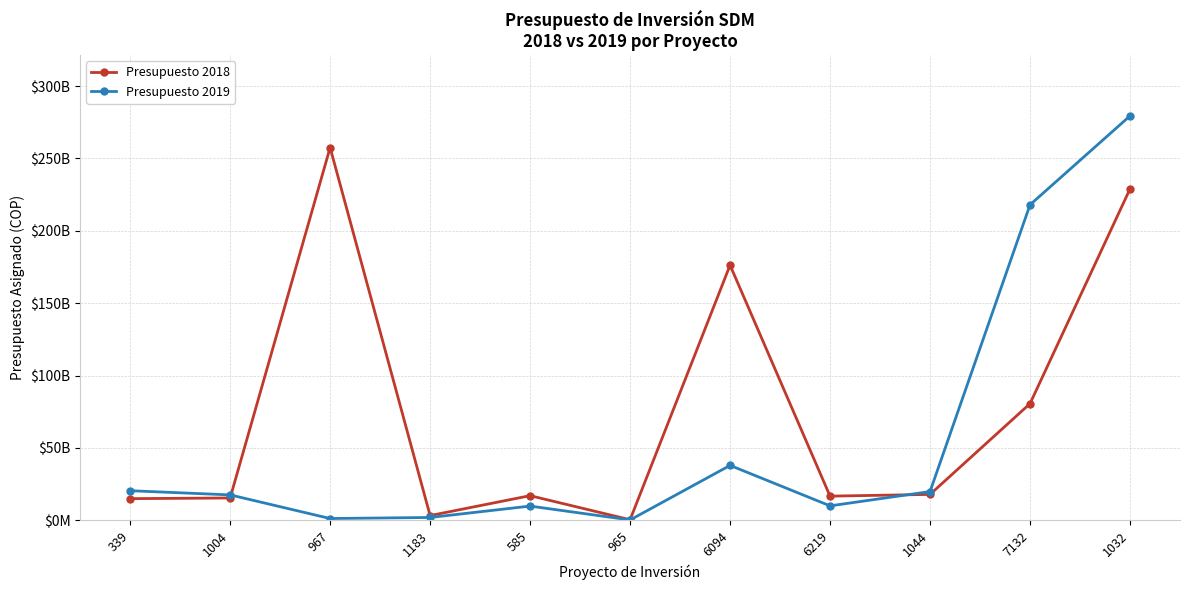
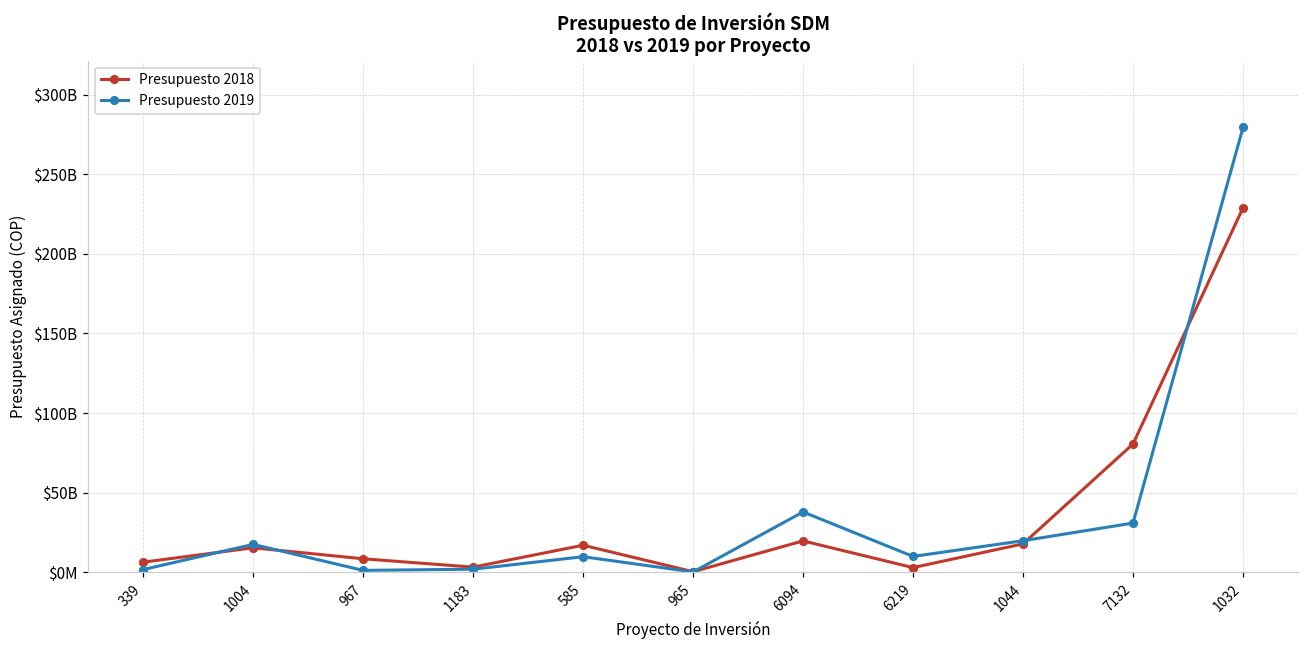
  {
    "Presupuesto 2018": {
-     "339": "$15000000000",
+     "339": "$6000000000",
      "1004": "$15000000000",
-     "967": "$258000000000",
+     "967": "$8000000000",
      "585": "$17000000000",
-     "6094": "$176000000000",
-     "6219": "$17000000000",
+     "6094": "$20000000000",
+     "6219": "$3000000000",
      "1044": "$18000000000",
      "7132": "$81000000000",
      "1032": "$229000000000"
    },
    "Presupuesto 2019": {
-     "339": "$20000000000",
+     "339": "$2000000000",
      "1004": "$17000000000",
      "967": "$1000000000",
      "585": "$10000000000",
      "6094": "$38000000000",
      "6219": "$10000000000",
      "1044": "$20000000000",
-     "7132": "$218000000000",
+     "7132": "$31000000000",
      "1032": "$279000000000"
    }
  }
